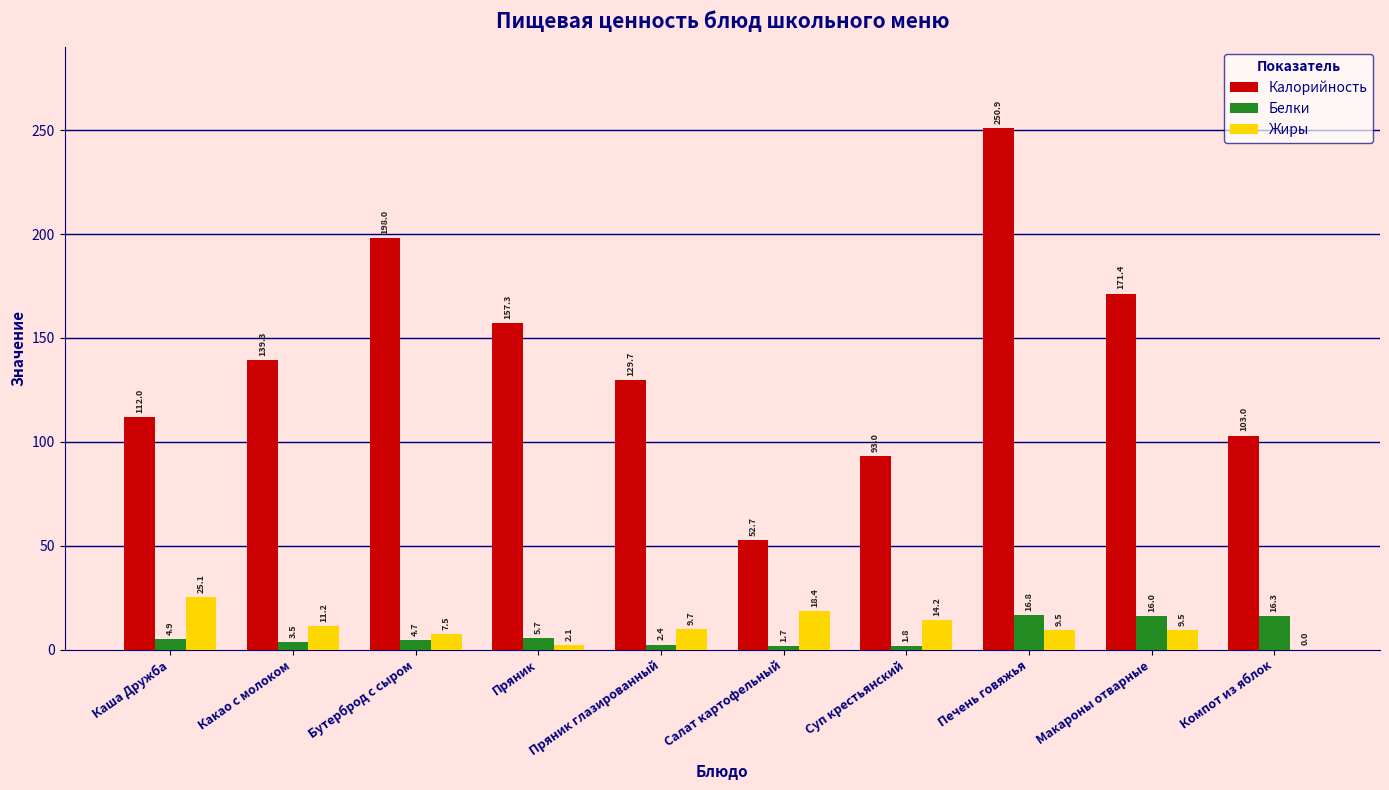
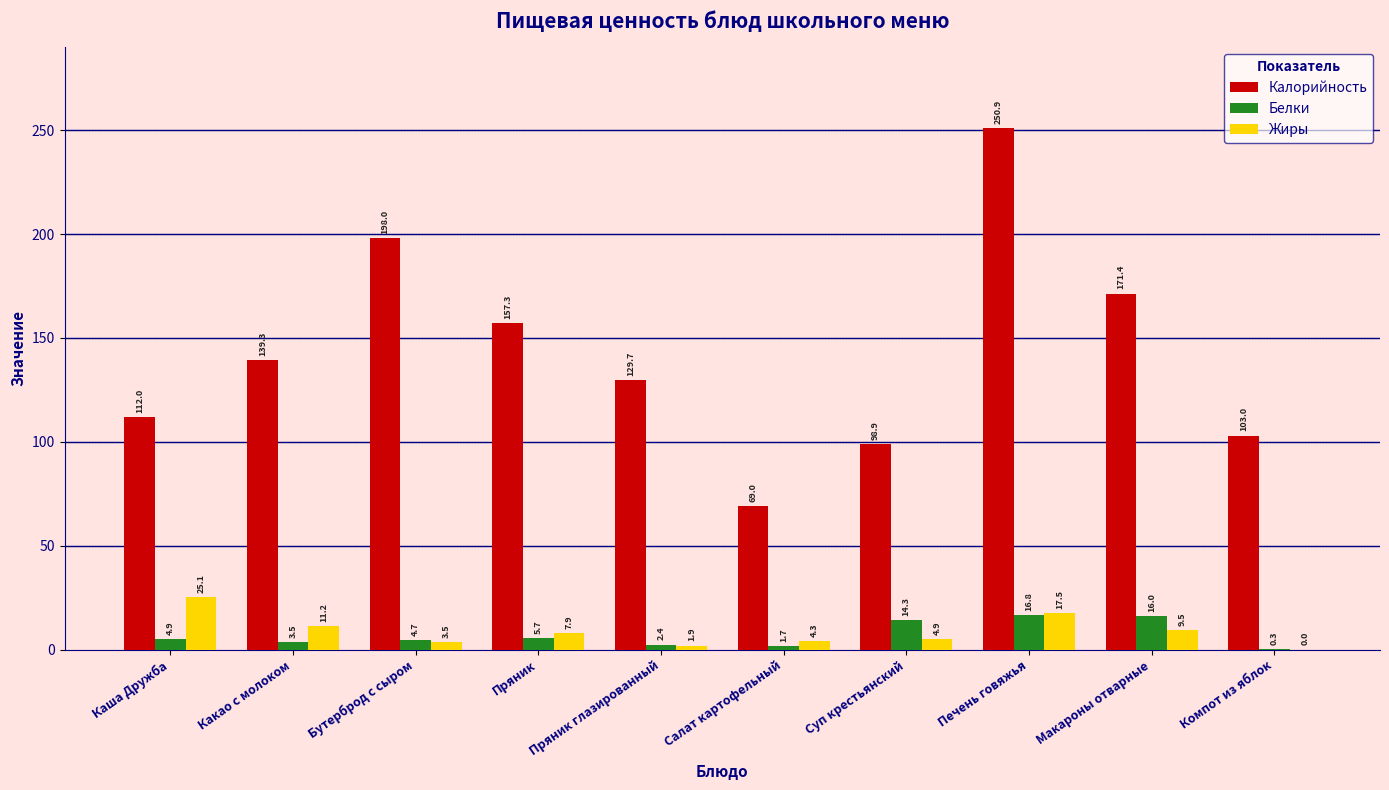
  {
    "Калорийность": {
      "Каша Дружба": 112.0,
      "Какао с молоком": 139.3,
      "Бутерброд с сыром": 198.0,
      "Пряник": 157.3,
      "Пряник глазированный": 129.7,
-     "Салат картофельный": 52.7,
-     "Суп крестьянский": 93.0,
+     "Салат картофельный": 69.0,
+     "Суп крестьянский": 98.9,
      "Печень говяжья": 250.9,
      "Макароны отварные": 171.4,
      "Компот из яблок": 103.0
    },
    "Белки": {
      "Каша Дружба": 4.9,
      "Какао с молоком": 3.5,
      "Бутерброд с сыром": 4.7,
      "Пряник": 5.7,
      "Пряник глазированный": 2.4,
      "Салат картофельный": 1.7,
-     "Суп крестьянский": 1.8,
+     "Суп крестьянский": 14.3,
      "Печень говяжья": 16.8,
      "Макароны отварные": 16.0,
-     "Компот из яблок": 16.3
+     "Компот из яблок": 0.3
    },
    "Жиры": {
      "Каша Дружба": 25.1,
      "Какао с молоком": 11.2,
-     "Бутерброд с сыром": 7.5,
-     "Пряник": 2.1,
-     "Пряник глазированный": 9.7,
-     "Салат картофельный": 18.4,
-     "Суп крестьянский": 14.2,
-     "Печень говяжья": 9.5,
+     "Бутерброд с сыром": 3.5,
+     "Пряник": 7.9,
+     "Пряник глазированный": 1.9,
+     "Салат картофельный": 4.3,
+     "Суп крестьянский": 4.9,
+     "Печень говяжья": 17.5,
      "Макароны отварные": 9.5,
      "Компот из яблок": 0.0
    }
  }
